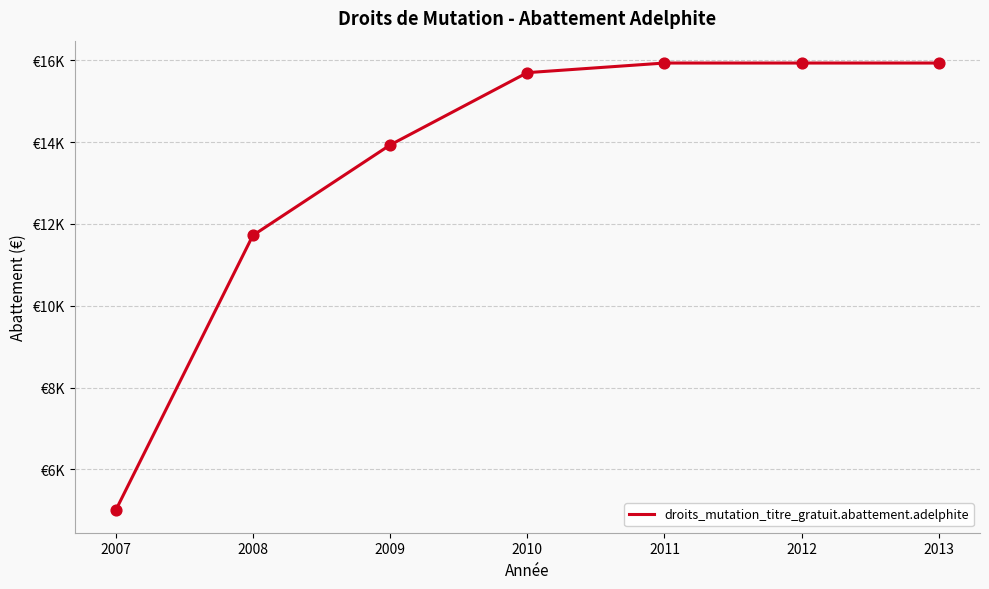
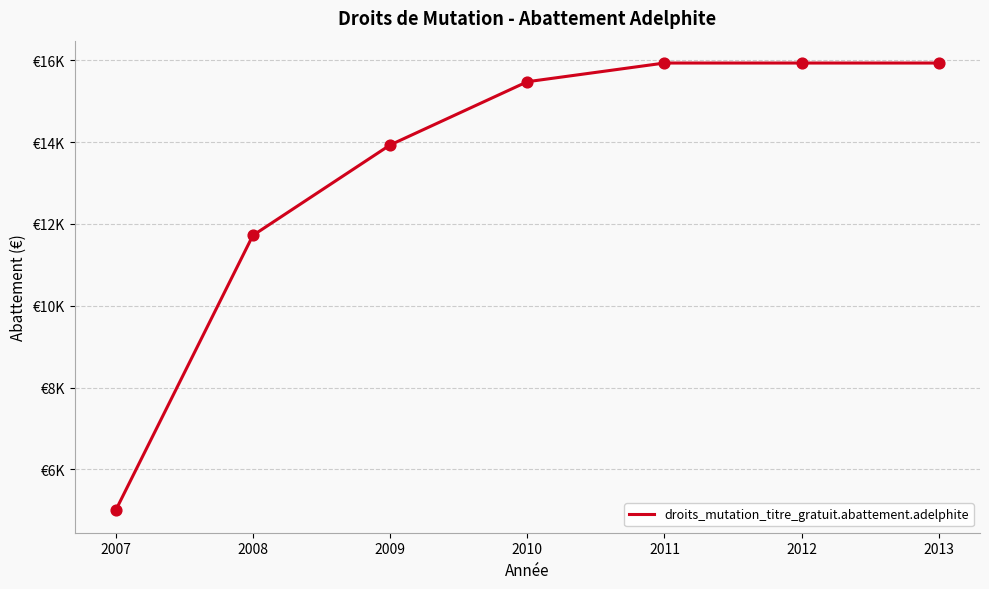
  {
    "2007": "€5000",
    "2008": "€11700",
    "2009": "€13900",
-   "2010": "€15700",
+   "2010": "€15500",
    "2011": "€15900",
    "2012": "€15900",
    "2013": "€15900"
  }
